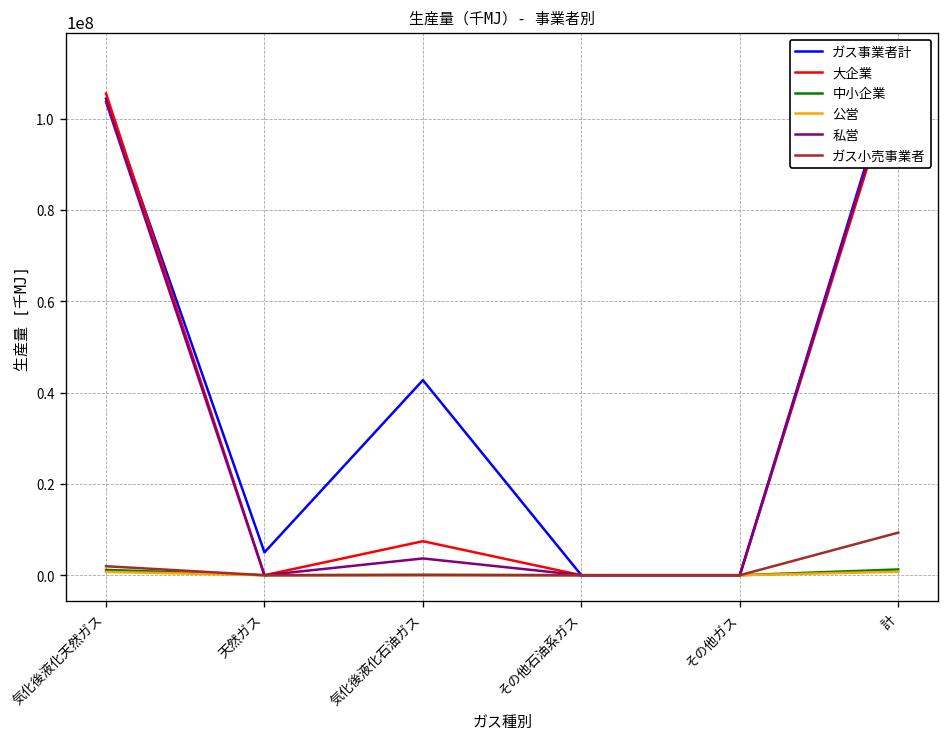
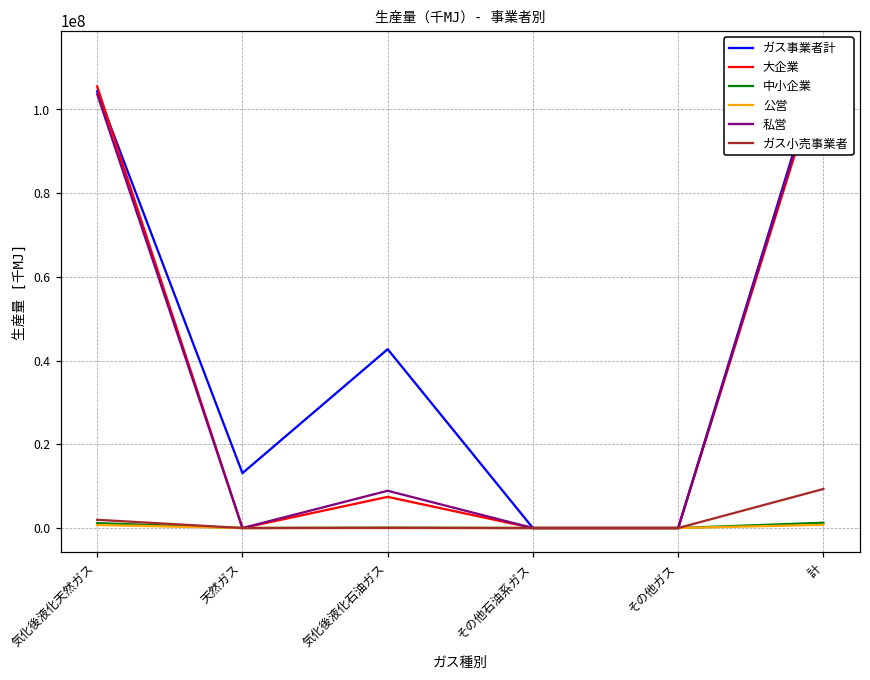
  {
    "ガス事業者計": {
      "気化後液化天然ガス": 104000000,
-     "天然ガス": 5000000,
+     "天然ガス": 13000000,
      "気化後液化石油ガス": 43000000
    },
    "大企業": {
      "気化後液化天然ガス": 105000000,
      "気化後液化石油ガス": 7000000
    },
    "私営": {
      "気化後液化天然ガス": 104000000,
-     "気化後液化石油ガス": 4000000
+     "気化後液化石油ガス": 9000000
    },
    "ガス小売事業者": {
      "気化後液化天然ガス": 2000000,
      "計": 9000000
    }
  }
